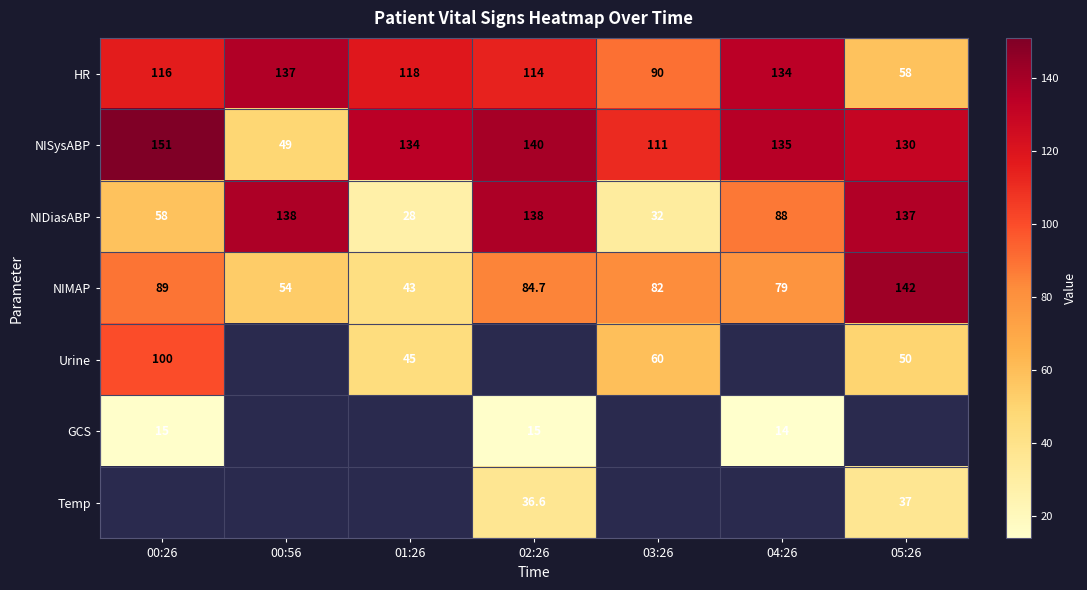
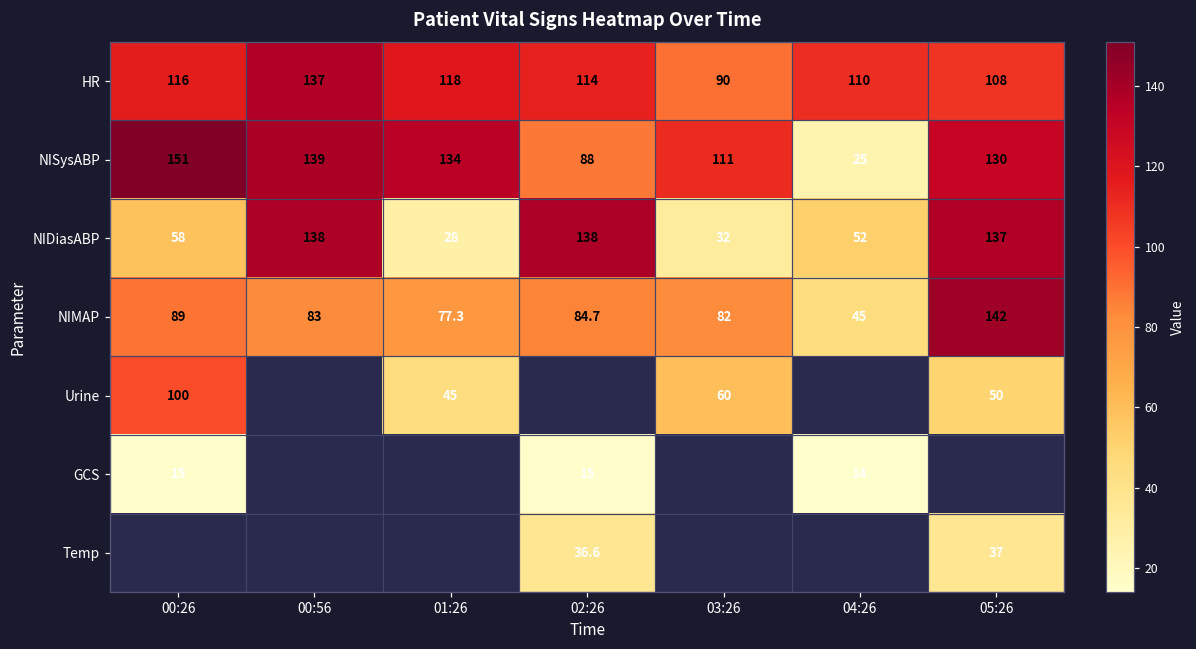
  {
    "HR": {
      "00:26": 116,
      "00:56": 137,
      "01:26": 118,
      "02:26": 114,
      "03:26": 90,
-     "04:26": 134,
-     "05:26": 58
+     "04:26": 110,
+     "05:26": 108
    },
    "NISysABP": {
      "00:26": 151,
-     "00:56": 49,
+     "00:56": 139,
      "01:26": 134,
-     "02:26": 140,
+     "02:26": 88,
      "03:26": 111,
-     "04:26": 135,
+     "04:26": 25,
      "05:26": 130
    },
    "NIDiasABP": {
      "00:26": 58,
      "00:56": 138,
      "01:26": 28,
      "02:26": 138,
      "03:26": 32,
-     "04:26": 88,
+     "04:26": 52,
      "05:26": 137
    },
    "NIMAP": {
      "00:26": 89,
-     "00:56": 54,
-     "01:26": 43,
+     "00:56": 83,
+     "01:26": 77.3,
      "02:26": 84.7,
      "03:26": 82,
-     "04:26": 79,
+     "04:26": 45,
      "05:26": 142
    },
    "Urine": {
      "00:26": 100,
      "01:26": 45,
      "03:26": 60,
      "05:26": 50
    },
    "GCS": {
      "00:26": 15,
      "02:26": 15,
      "04:26": 14
    },
    "Temp": {
      "02:26": 36.6,
      "05:26": 37
    }
  }
